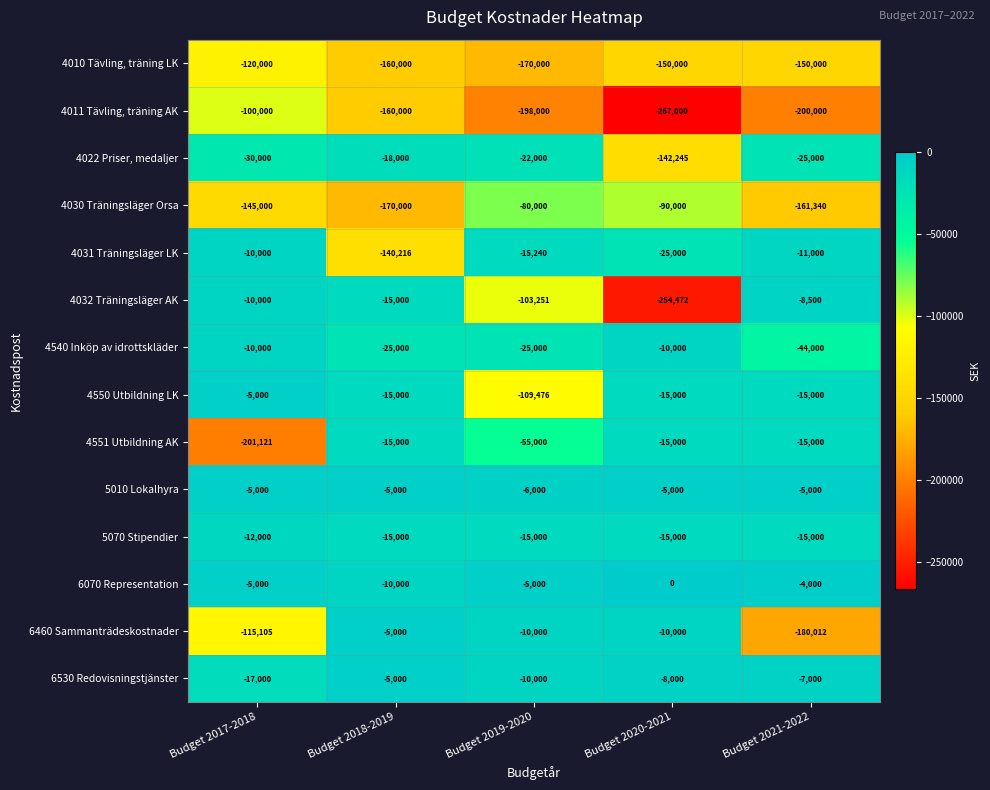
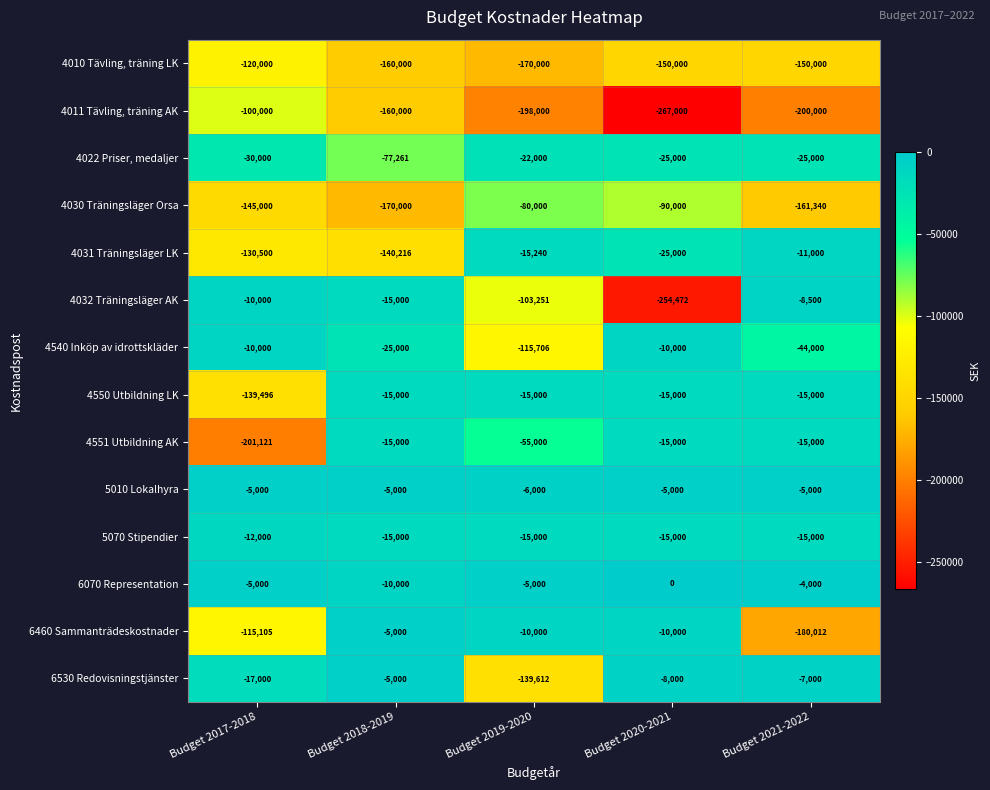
  {
    "4010 Tävling, träning LK": {
      "Budget 2017-2018": "-120,000",
      "Budget 2018-2019": "-160,000",
      "Budget 2019-2020": "-170,000",
      "Budget 2020-2021": "-150,000",
      "Budget 2021-2022": "-150,000"
    },
    "4011 Tävling, träning AK": {
      "Budget 2017-2018": "-100,000",
      "Budget 2018-2019": "-160,000",
      "Budget 2019-2020": "-198,000",
      "Budget 2020-2021": "-267,000",
      "Budget 2021-2022": "-200,000"
    },
    "4022 Priser, medaljer": {
      "Budget 2017-2018": "-30,000",
-     "Budget 2018-2019": "-18,000",
+     "Budget 2018-2019": "-77,261",
      "Budget 2019-2020": "-22,000",
-     "Budget 2020-2021": "-142,245",
+     "Budget 2020-2021": "-25,000",
      "Budget 2021-2022": "-25,000"
    },
    "4030 Träningsläger Orsa": {
      "Budget 2017-2018": "-145,000",
      "Budget 2018-2019": "-170,000",
      "Budget 2019-2020": "-80,000",
      "Budget 2020-2021": "-90,000",
      "Budget 2021-2022": "-161,340"
    },
    "4031 Träningsläger LK": {
-     "Budget 2017-2018": "-10,000",
+     "Budget 2017-2018": "-130,500",
      "Budget 2018-2019": "-140,216",
      "Budget 2019-2020": "-15,240",
      "Budget 2020-2021": "-25,000",
      "Budget 2021-2022": "-11,000"
    },
    "4032 Träningsläger AK": {
      "Budget 2017-2018": "-10,000",
      "Budget 2018-2019": "-15,000",
      "Budget 2019-2020": "-103,251",
      "Budget 2020-2021": "-254,472",
      "Budget 2021-2022": "-8,500"
    },
    "4540 Inköp av idrottskläder": {
      "Budget 2017-2018": "-10,000",
      "Budget 2018-2019": "-25,000",
-     "Budget 2019-2020": "-25,000",
+     "Budget 2019-2020": "-115,706",
      "Budget 2020-2021": "-10,000",
      "Budget 2021-2022": "-44,000"
    },
    "4550 Utbildning LK": {
-     "Budget 2017-2018": "-5,000",
+     "Budget 2017-2018": "-139,496",
      "Budget 2018-2019": "-15,000",
-     "Budget 2019-2020": "-109,476",
+     "Budget 2019-2020": "-15,000",
      "Budget 2020-2021": "-15,000",
      "Budget 2021-2022": "-15,000"
    },
    "4551 Utbildning AK": {
      "Budget 2017-2018": "-201,121",
      "Budget 2018-2019": "-15,000",
      "Budget 2019-2020": "-55,000",
      "Budget 2020-2021": "-15,000",
      "Budget 2021-2022": "-15,000"
    },
    "5010 Lokalhyra": {
      "Budget 2017-2018": "-5,000",
      "Budget 2018-2019": "-5,000",
      "Budget 2019-2020": "-6,000",
      "Budget 2020-2021": "-5,000",
      "Budget 2021-2022": "-5,000"
    },
    "5070 Stipendier": {
      "Budget 2017-2018": "-12,000",
      "Budget 2018-2019": "-15,000",
      "Budget 2019-2020": "-15,000",
      "Budget 2020-2021": "-15,000",
      "Budget 2021-2022": "-15,000"
    },
    "6070 Representation": {
      "Budget 2017-2018": "-5,000",
      "Budget 2018-2019": "-10,000",
      "Budget 2019-2020": "-5,000",
      "Budget 2020-2021": "0",
      "Budget 2021-2022": "-4,000"
    },
    "6460 Sammanträdeskostnader": {
      "Budget 2017-2018": "-115,105",
      "Budget 2018-2019": "-5,000",
      "Budget 2019-2020": "-10,000",
      "Budget 2020-2021": "-10,000",
      "Budget 2021-2022": "-180,012"
    },
    "6530 Redovisningstjänster": {
      "Budget 2017-2018": "-17,000",
      "Budget 2018-2019": "-5,000",
-     "Budget 2019-2020": "-10,000",
+     "Budget 2019-2020": "-139,612",
      "Budget 2020-2021": "-8,000",
      "Budget 2021-2022": "-7,000"
    }
  }
